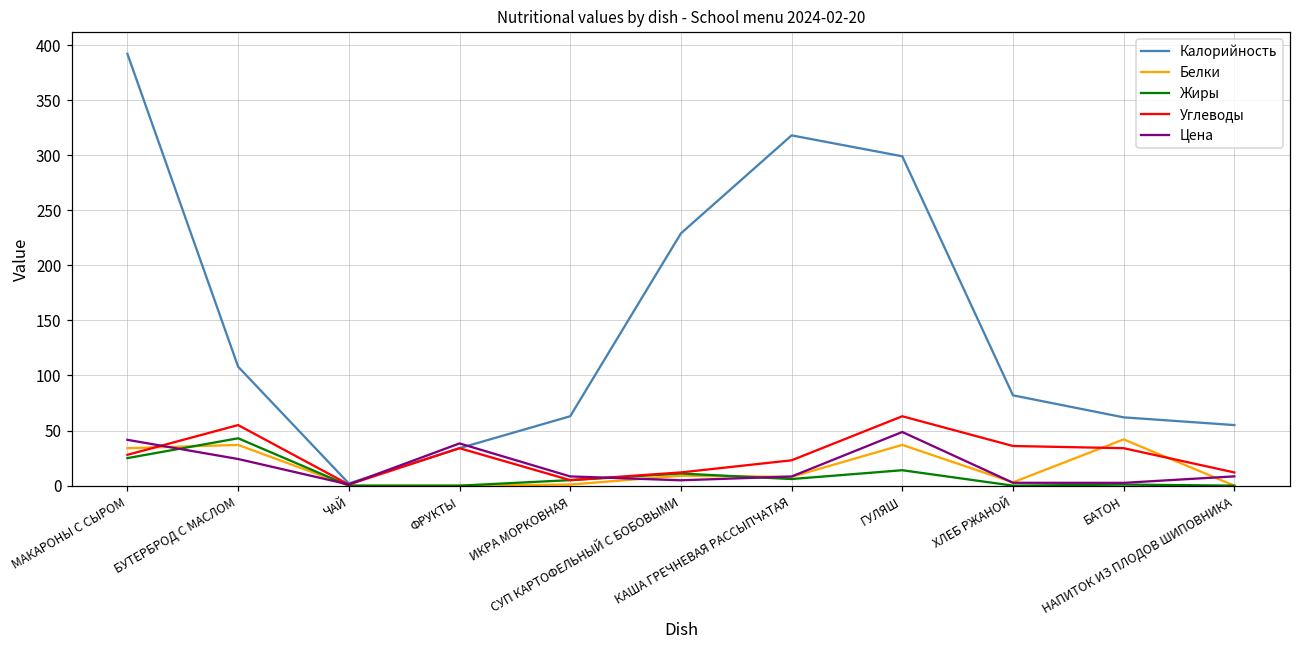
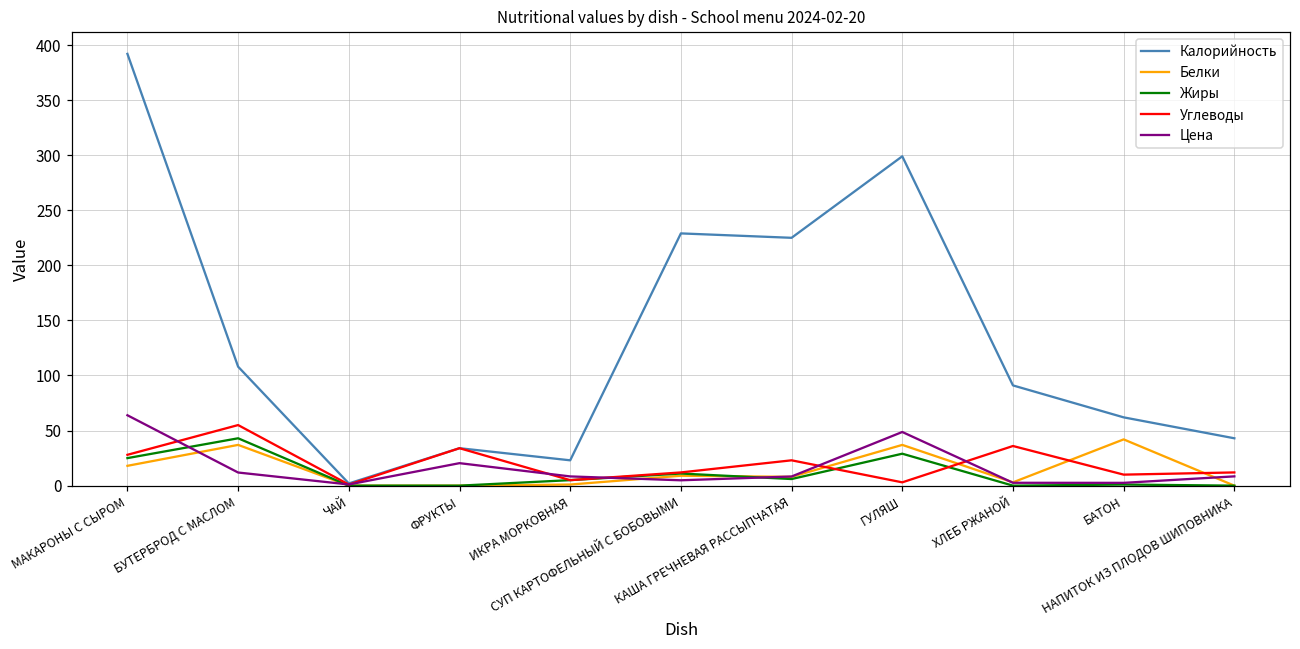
  {
    "Калорийность": {
      "МАКАРОНЫ С СЫРОМ": 392,
      "БУТЕРБРОД С МАСЛОМ": 108,
-     "ИКРА МОРКОВНАЯ": 63,
+     "ИКРА МОРКОВНАЯ": 23,
      "СУП КАРТОФЕЛЬНЫЙ С БОБОВЫМИ": 229,
-     "КАША ГРЕЧНЕВАЯ РАССЫПЧАТАЯ": 318,
+     "КАША ГРЕЧНЕВАЯ РАССЫПЧАТАЯ": 225,
      "ГУЛЯШ": 299,
-     "ХЛЕБ РЖАНОЙ": 82,
+     "ХЛЕБ РЖАНОЙ": 91,
      "БАТОН": 62,
-     "НАПИТОК ИЗ ПЛОДОВ ШИПОВНИКА": 55
+     "НАПИТОК ИЗ ПЛОДОВ ШИПОВНИКА": 43
    },
    "Белки": {
-     "МАКАРОНЫ С СЫРОМ": 34,
+     "МАКАРОНЫ С СЫРОМ": 18,
      "БУТЕРБРОД С МАСЛОМ": 37,
      "ИКРА МОРКОВНАЯ": 1,
      "ГУЛЯШ": 37,
      "БАТОН": 42
    },
    "Жиры": {
      "МАКАРОНЫ С СЫРОМ": 25,
      "БУТЕРБРОД С МАСЛОМ": 43,
-     "ГУЛЯШ": 14,
+     "ГУЛЯШ": 29,
      "ХЛЕБ РЖАНОЙ": 0
    },
    "Углеводы": {
      "МАКАРОНЫ С СЫРОМ": 28,
      "БУТЕРБРОД С МАСЛОМ": 55,
      "КАША ГРЕЧНЕВАЯ РАССЫПЧАТАЯ": 23,
-     "ГУЛЯШ": 63,
+     "ГУЛЯШ": 3,
      "ХЛЕБ РЖАНОЙ": 36,
-     "БАТОН": 34,
+     "БАТОН": 10,
      "НАПИТОК ИЗ ПЛОДОВ ШИПОВНИКА": 12
    },
    "Цена": {
-     "МАКАРОНЫ С СЫРОМ": 42,
-     "БУТЕРБРОД С МАСЛОМ": 24,
-     "ФРУКТЫ": 38,
+     "МАКАРОНЫ С СЫРОМ": 64,
+     "БУТЕРБРОД С МАСЛОМ": 12,
+     "ФРУКТЫ": 20,
      "ИКРА МОРКОВНАЯ": 8,
      "СУП КАРТОФЕЛЬНЫЙ С БОБОВЫМИ": 5,
      "ГУЛЯШ": 49,
      "НАПИТОК ИЗ ПЛОДОВ ШИПОВНИКА": 8
    }
  }
